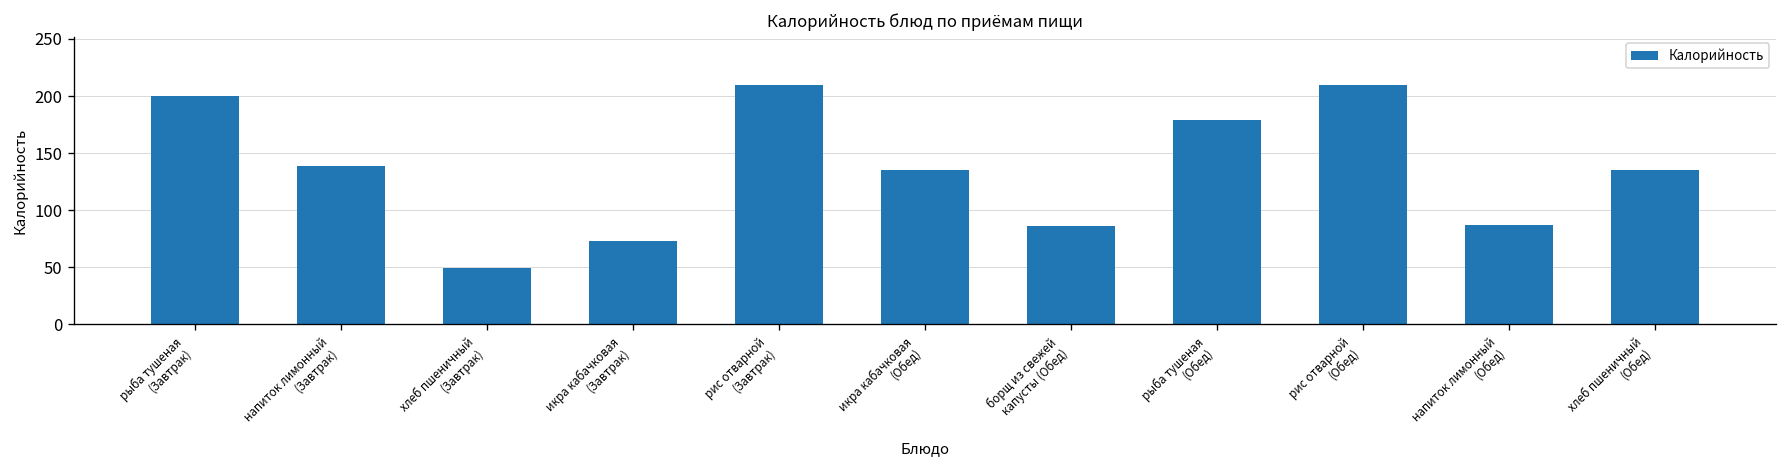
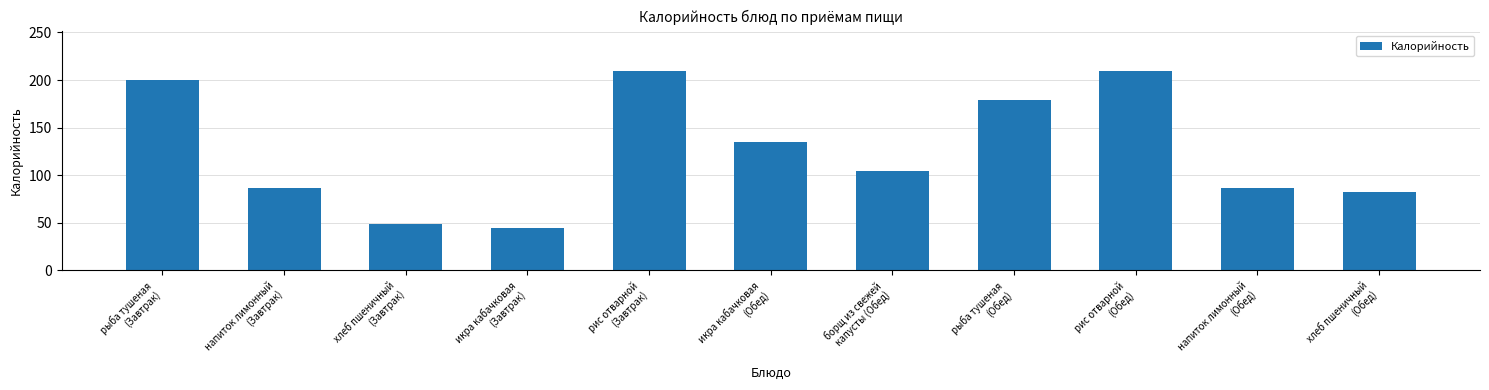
  {
    "рыба тушеная (Завтрак)": 200,
-   "напиток лимонный (Завтрак)": 140,
+   "напиток лимонный (Завтрак)": 90,
    "хлеб пшеничный (Завтрак)": 50,
-   "икра кабачковая (Завтрак)": 70,
+   "икра кабачковая (Завтрак)": 40,
    "рис отварной (Завтрак)": 210,
    "икра кабачковая (Обед)": 140,
-   "борщ из свежей капусты (Обед)": 90,
+   "борщ из свежей капусты (Обед)": 100,
    "рыба тушеная (Обед)": 180,
    "рис отварной (Обед)": 210,
    "напиток лимонный (Обед)": 90,
-   "хлеб пшеничный (Обед)": 140
+   "хлеб пшеничный (Обед)": 80
  }
